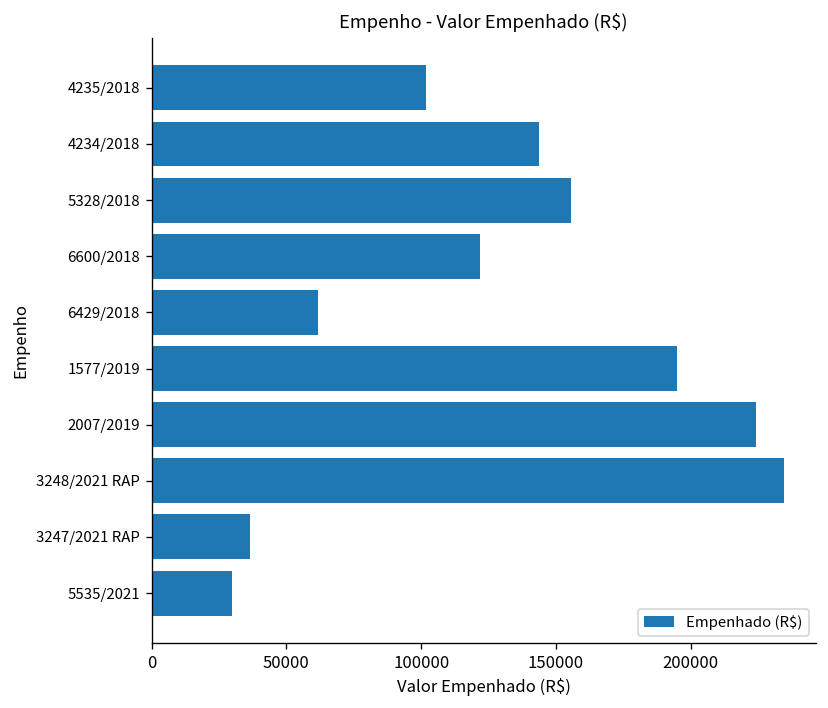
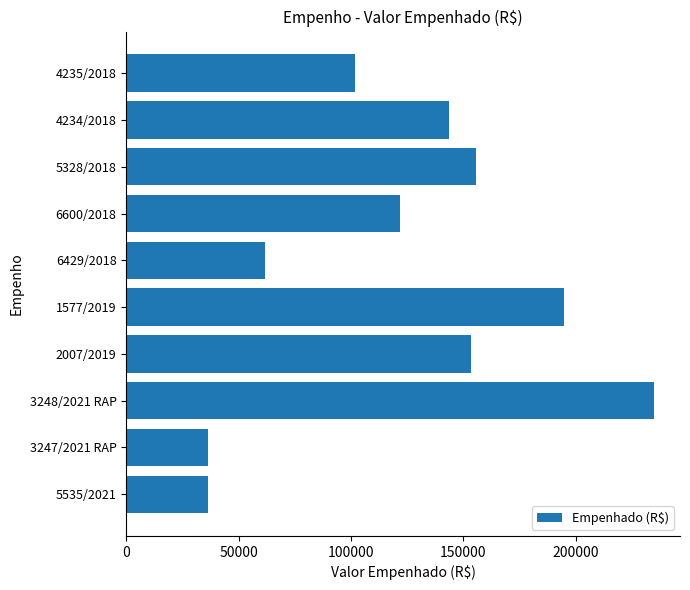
  {
    "4235/2018": 102000,
    "4234/2018": 144000,
    "5328/2018": 156000,
    "6600/2018": 122000,
    "6429/2018": 62000,
    "1577/2019": 195000,
-   "2007/2019": 224000,
+   "2007/2019": 154000,
    "3248/2021 RAP": 235000,
    "3247/2021 RAP": 37000,
-   "5535/2021": 30000
+   "5535/2021": 37000
  }
